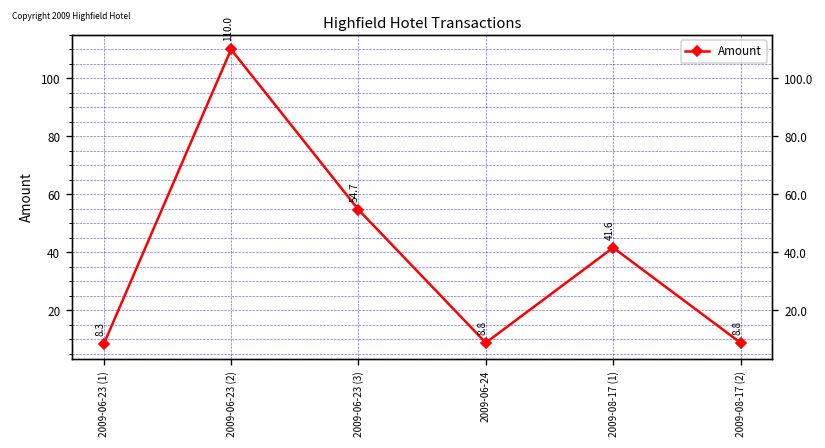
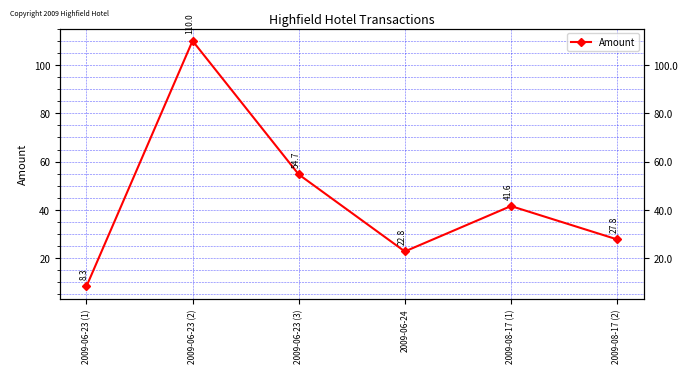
  {
    "2009-06-23 (1)": 8.3,
    "2009-06-23 (2)": 110.0,
    "2009-06-23 (3)": 54.7,
-   "2009-06-24": 8.8,
+   "2009-06-24": 22.8,
    "2009-08-17 (1)": 41.6,
-   "2009-08-17 (2)": 8.8
+   "2009-08-17 (2)": 27.8
  }
